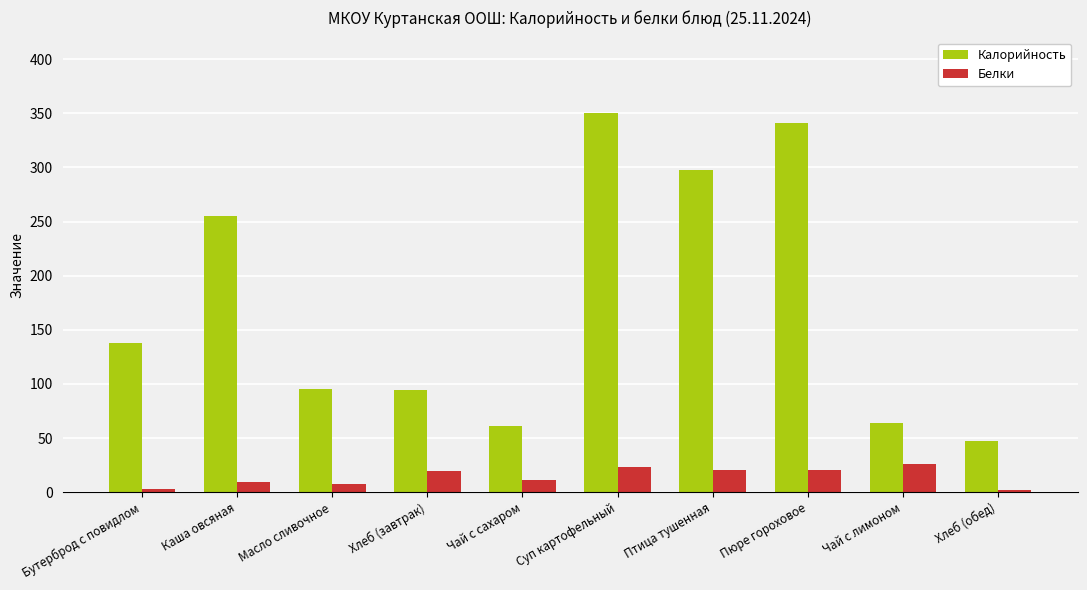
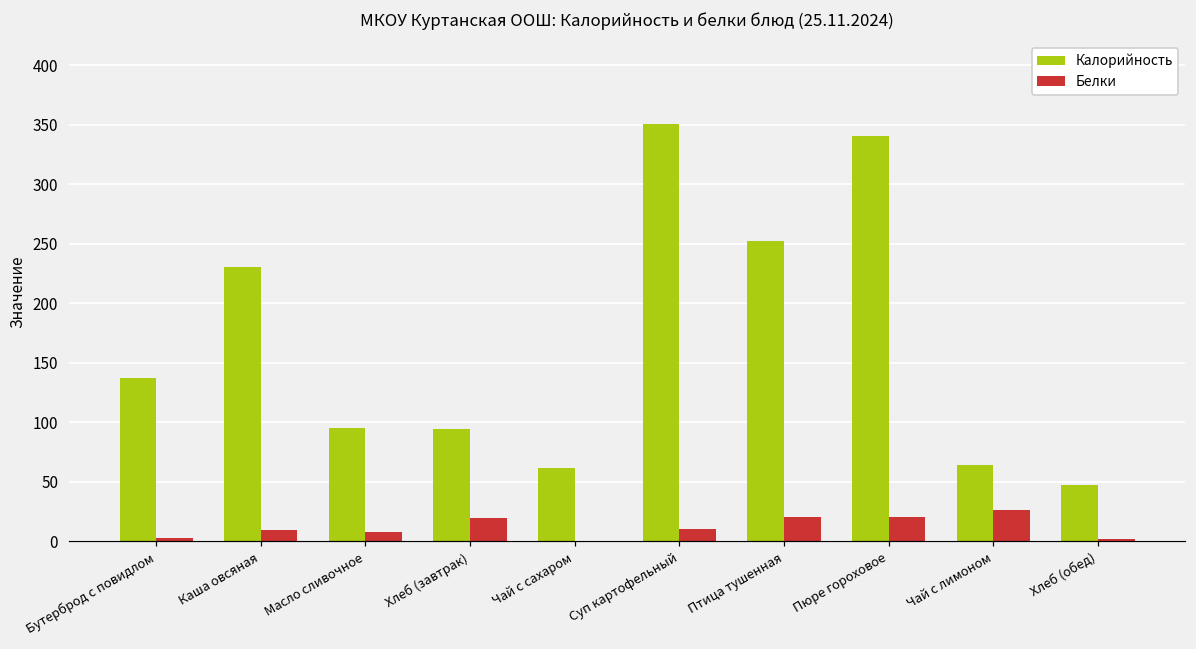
  {
    "Калорийность": {
      "Бутерброд с повидлом": 138,
-     "Каша овсяная": 255,
+     "Каша овсяная": 230,
      "Масло сливочное": 95,
      "Хлеб (завтрак)": 94,
      "Чай с сахаром": 61,
      "Суп картофельный": 351,
-     "Птица тушенная": 297,
+     "Птица тушенная": 253,
      "Пюре гороховое": 341,
      "Чай с лимоном": 64,
      "Хлеб (обед)": 47
    },
    "Белки": {
      "Бутерброд с повидлом": 2,
      "Каша овсяная": 9,
      "Масло сливочное": 8,
      "Хлеб (завтрак)": 20,
-     "Чай с сахаром": 12,
-     "Суп картофельный": 23,
+     "Чай с сахаром": 0,
+     "Суп картофельный": 11,
      "Птица тушенная": 21,
      "Пюре гороховое": 21,
      "Чай с лимоном": 26
    }
  }
